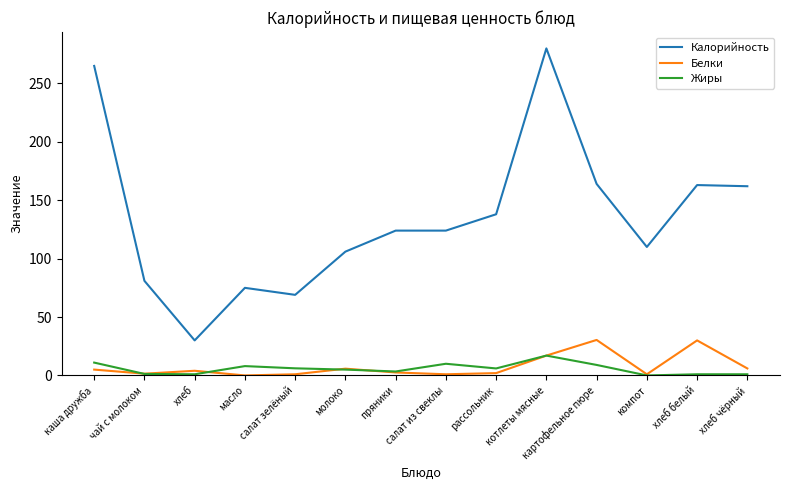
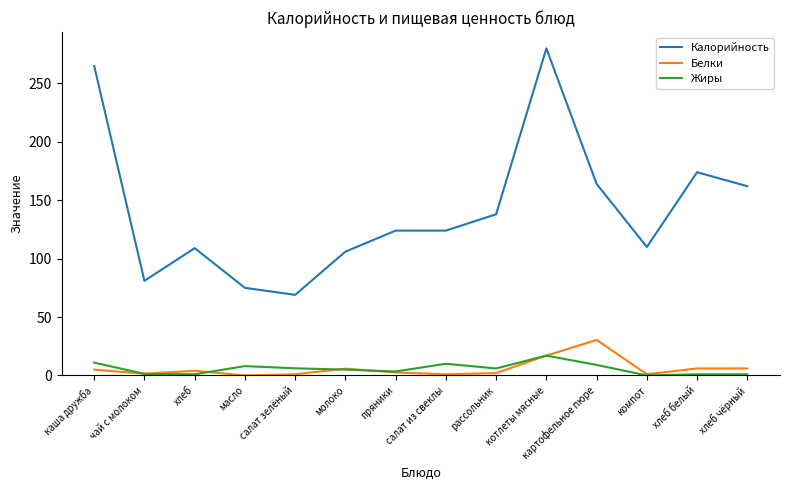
  {
    "Калорийность": {
      "каша дружба": 265,
      "чай с молоком": 81,
-     "хлеб": 30,
+     "хлеб": 109,
      "масло": 75,
      "салат зелёный": 69,
      "молоко": 106,
      "пряники": 124,
      "салат из свеклы": 124,
      "рассольник": 138,
      "котлеты мясные": 280,
      "картофельное пюре": 164,
      "компот": 110,
-     "хлеб белый": 163,
+     "хлеб белый": 174,
      "хлеб чёрный": 162
    },
    "Белки": {
      "каша дружба": 5,
      "хлеб": 4,
      "масло": 0,
      "салат зелёный": 1,
      "салат из свеклы": 1,
      "рассольник": 2,
      "картофельное пюре": 30,
-     "хлеб белый": 30,
+     "хлеб белый": 6,
      "хлеб чёрный": 6
    },
    "Жиры": {
      "каша дружба": 11,
      "хлеб": 1,
      "масло": 8,
      "салат зелёный": 6,
      "салат из свеклы": 10,
      "рассольник": 6,
      "картофельное пюре": 9,
      "хлеб белый": 1,
      "хлеб чёрный": 1
    }
  }
